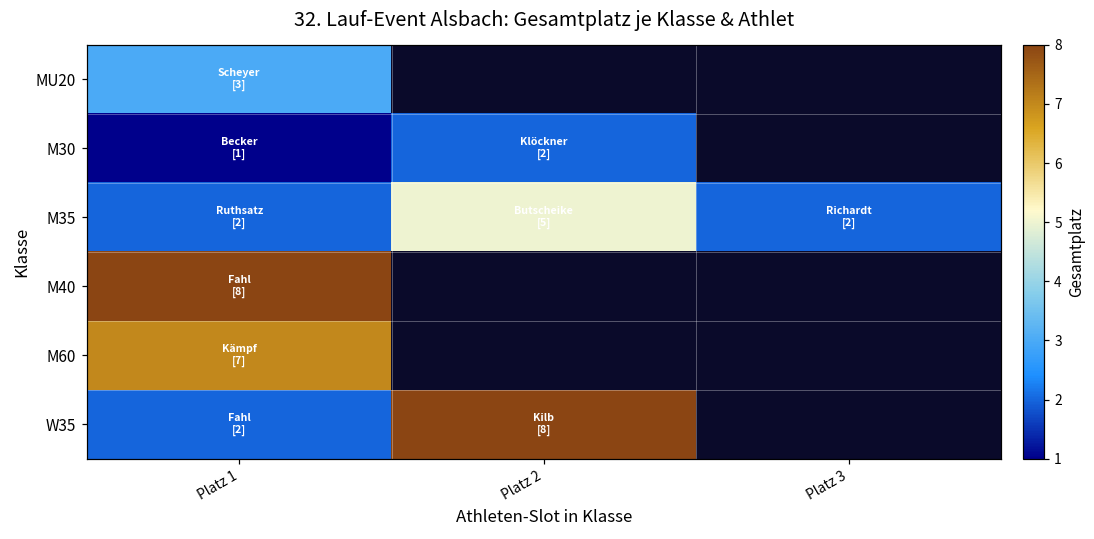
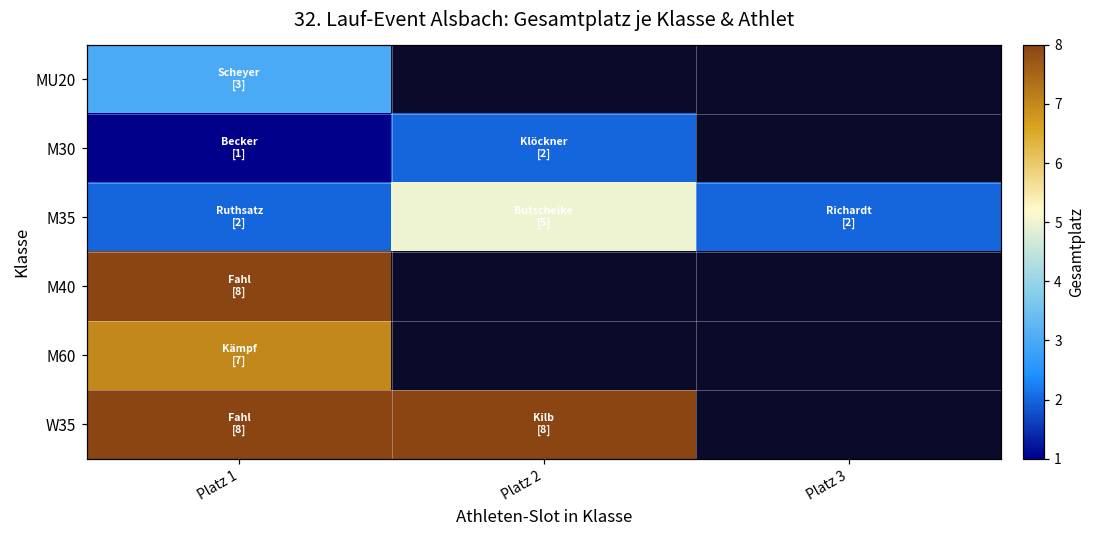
  {
    "MU20": {
      "Platz 1": "3]"
    },
    "M30": {
      "Platz 1": "1]",
      "Platz 2": "2]"
    },
    "M35": {
      "Platz 1": "2]",
      "Platz 3": "2]"
    },
    "M40": {
      "Platz 1": "8]"
    },
    "M60": {
      "Platz 1": "7]"
    },
    "W35": {
-     "Platz 1": "2]",
+     "Platz 1": "8]",
      "Platz 2": "8]"
    }
  }
